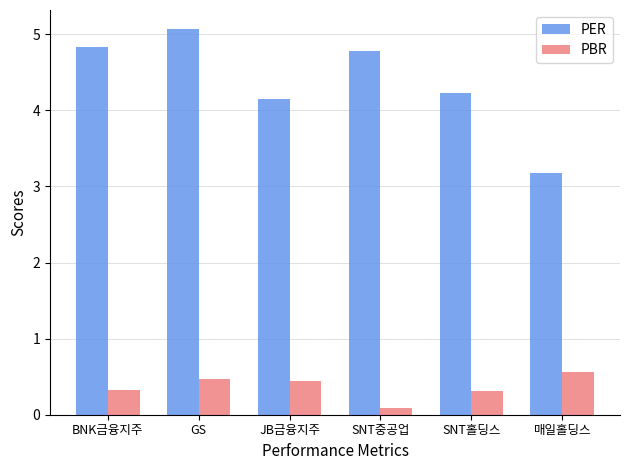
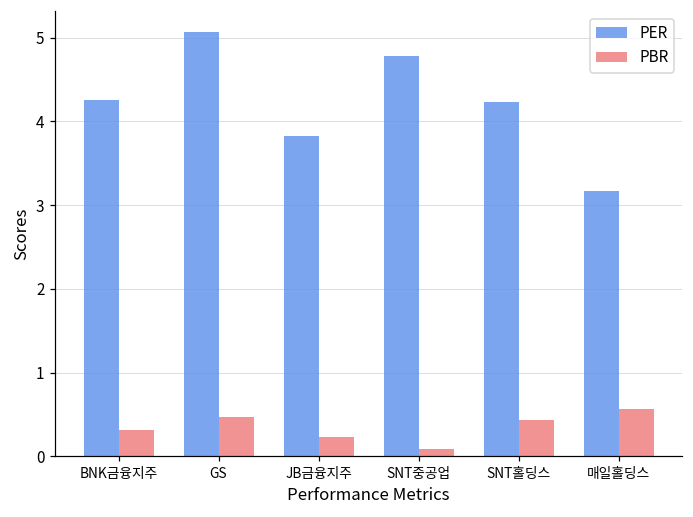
  {
    "PER": {
-     "BNK금융지주": 4.8,
+     "BNK금융지주": 4.3,
      "GS": 5.1,
-     "JB금융지주": 4.1,
+     "JB금융지주": 3.8,
      "SNT중공업": 4.8,
      "SNT홀딩스": 4.2,
      "매일홀딩스": 3.2
    },
    "PBR": {
      "BNK금융지주": 0.3,
      "GS": 0.5,
-     "JB금융지주": 0.4,
+     "JB금융지주": 0.2,
      "SNT중공업": 0.1,
-     "SNT홀딩스": 0.3,
+     "SNT홀딩스": 0.4,
      "매일홀딩스": 0.6
    }
  }
